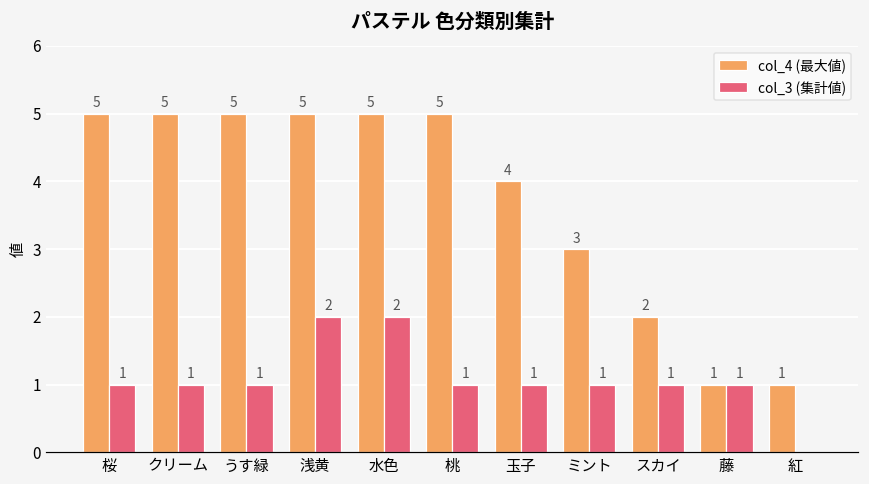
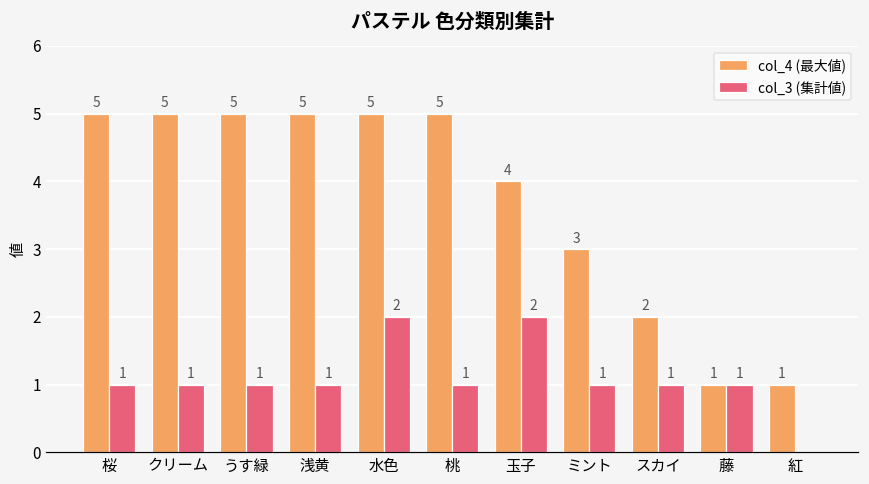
  {
    "col_4 (最大値)": {
      "桜": 5,
      "クリーム": 5,
      "うす緑": 5,
      "浅黄": 5,
      "水色": 5,
      "桃": 5,
      "玉子": 4,
      "ミント": 3,
      "スカイ": 2,
      "藤": 1,
      "紅": 1
    },
    "col_3 (集計値)": {
      "桜": 1,
      "クリーム": 1,
      "うす緑": 1,
-     "浅黄": 2,
+     "浅黄": 1,
      "水色": 2,
      "桃": 1,
-     "玉子": 1,
+     "玉子": 2,
      "ミント": 1,
      "スカイ": 1,
      "藤": 1
    }
  }
